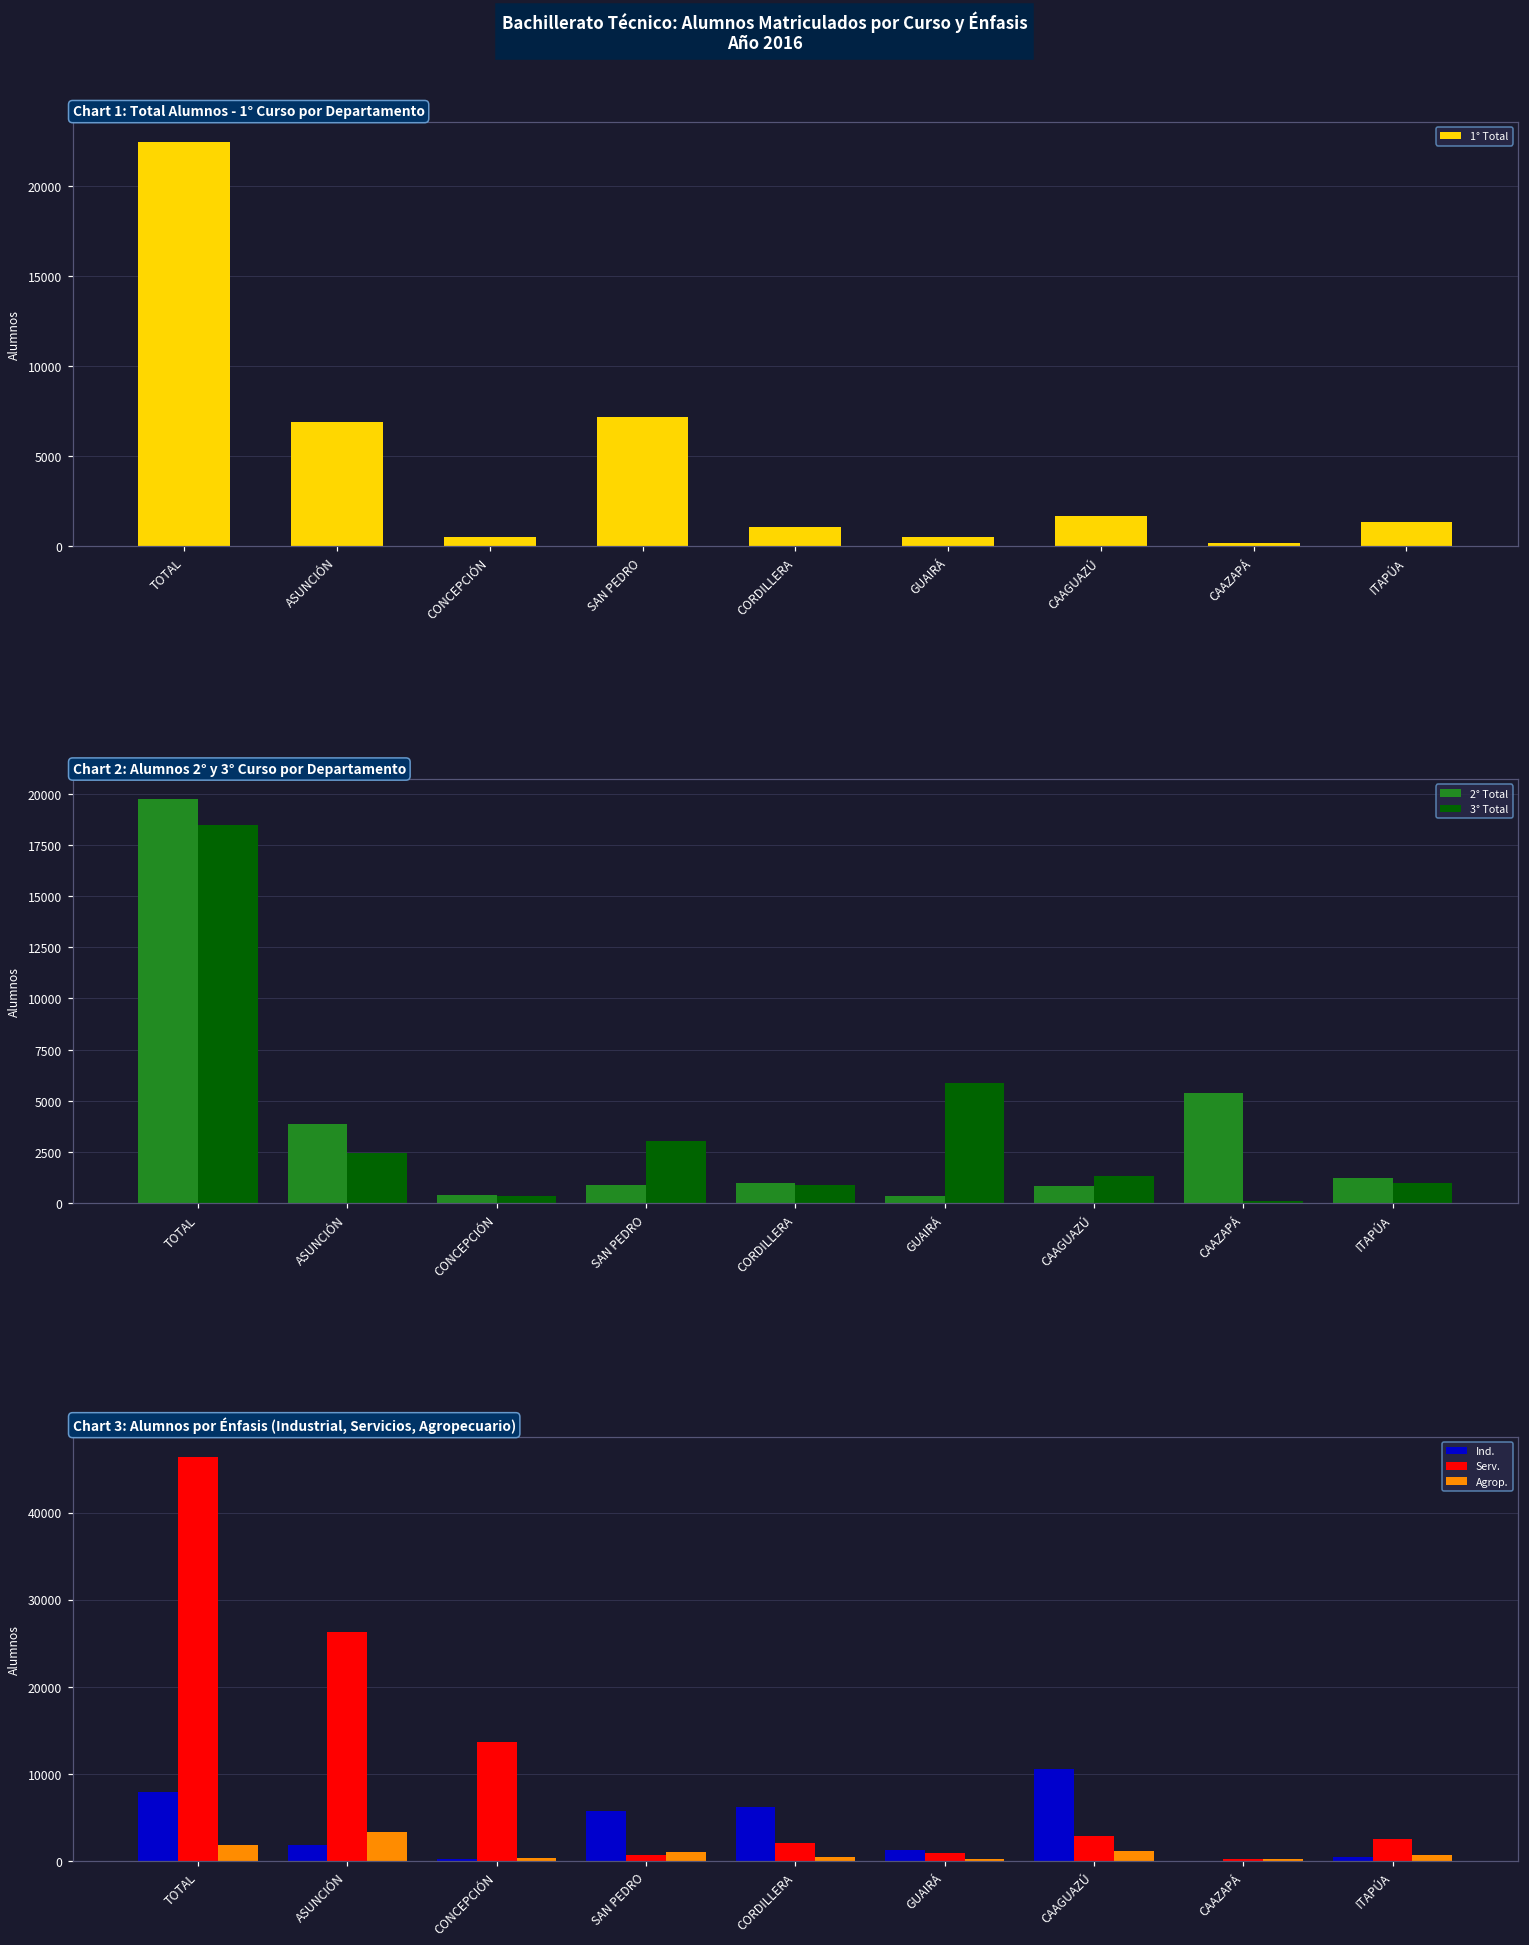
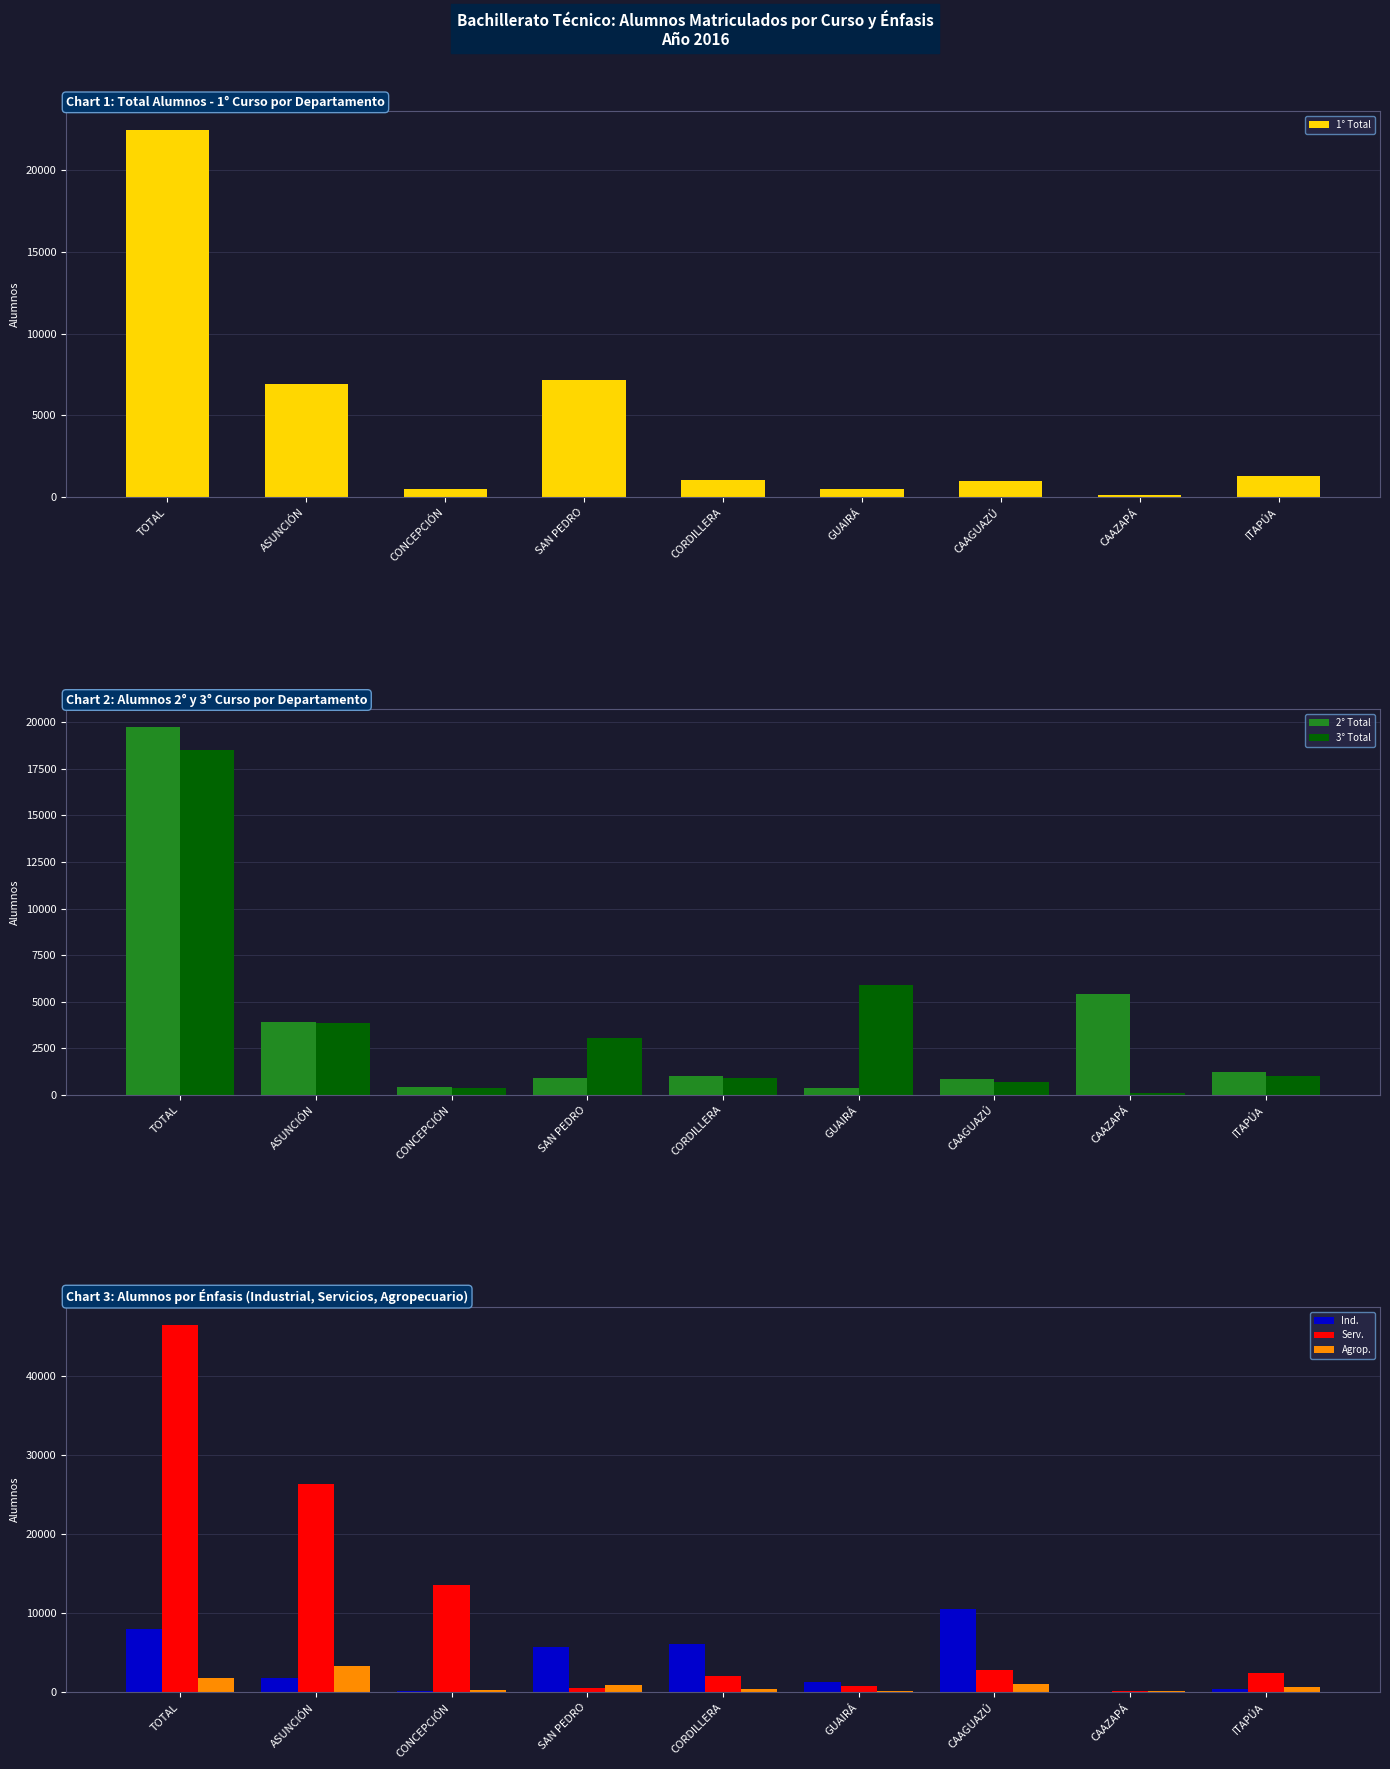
  {
    "Chart 1: Total Alumnos - 1° Curso por Departamento": {
      "TOTAL": 22500,
      "ASUNCIÓN": 6900,
      "CONCEPCIÓN": 500,
      "SAN PEDRO": 7200,
      "CORDILLERA": 1100,
      "GUAIRÁ": 500,
-     "CAAGUAZÚ": 1600,
+     "CAAGUAZÚ": 1000,
      "ITAPÚA": 1300
    },
    "Chart 2: Alumnos 2° y 3° Curso por Departamento": {
      "2° Total": {
        "TOTAL": 19700,
        "ASUNCIÓN": 3900,
        "CONCEPCIÓN": 400,
        "SAN PEDRO": 900,
        "CORDILLERA": 1000,
        "GUAIRÁ": 400,
        "CAAGUAZÚ": 800,
        "CAAZAPÁ": 5400,
        "ITAPÚA": 1200
      },
      "3° Total": {
        "TOTAL": 18500,
-       "ASUNCIÓN": 2500,
+       "ASUNCIÓN": 3900,
        "CONCEPCIÓN": 400,
        "SAN PEDRO": 3000,
        "CORDILLERA": 900,
        "GUAIRÁ": 5900,
-       "CAAGUAZÚ": 1300,
+       "CAAGUAZÚ": 700,
        "ITAPÚA": 1000
      }
    },
    "Chart 3: Alumnos por Énfasis (Industrial, Servicios, Agropecuario)": {
      "Ind.": {
        "TOTAL": 8000,
        "ASUNCIÓN": 2000,
        "SAN PEDRO": 6000,
        "CORDILLERA": 6000,
        "GUAIRÁ": 1000,
        "CAAGUAZÚ": 10000,
        "ITAPÚA": 0
      },
      "Serv.": {
        "TOTAL": 46000,
        "ASUNCIÓN": 26000,
        "CONCEPCIÓN": 14000,
        "SAN PEDRO": 1000,
        "CORDILLERA": 2000,
        "GUAIRÁ": 1000,
        "CAAGUAZÚ": 3000,
        "ITAPÚA": 2000
      },
      "Agrop.": {
        "TOTAL": 2000,
        "ASUNCIÓN": 3000,
        "SAN PEDRO": 1000,
        "CORDILLERA": 0,
        "CAAGUAZÚ": 1000,
        "ITAPÚA": 1000
      }
    }
  }
